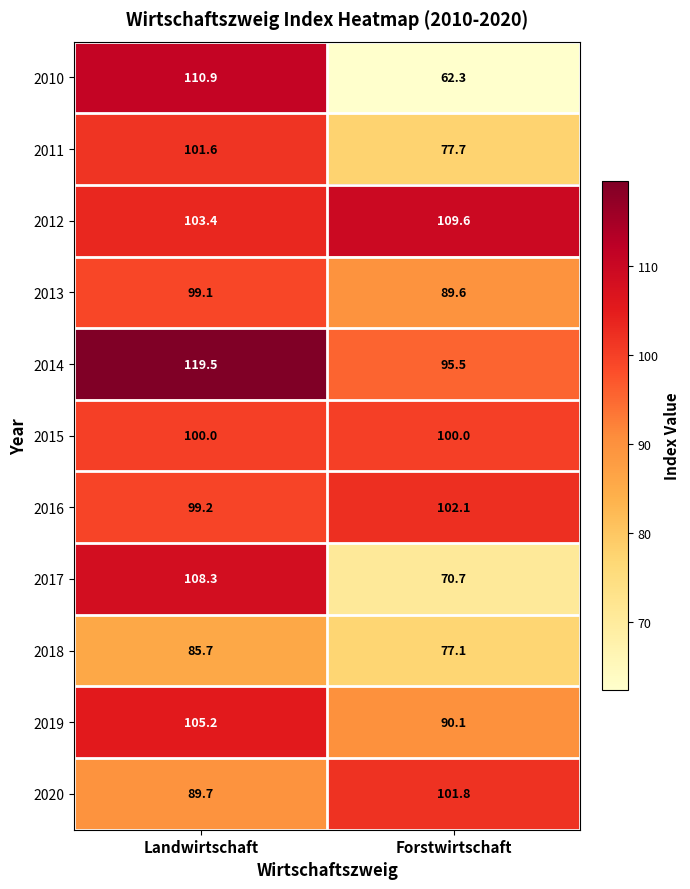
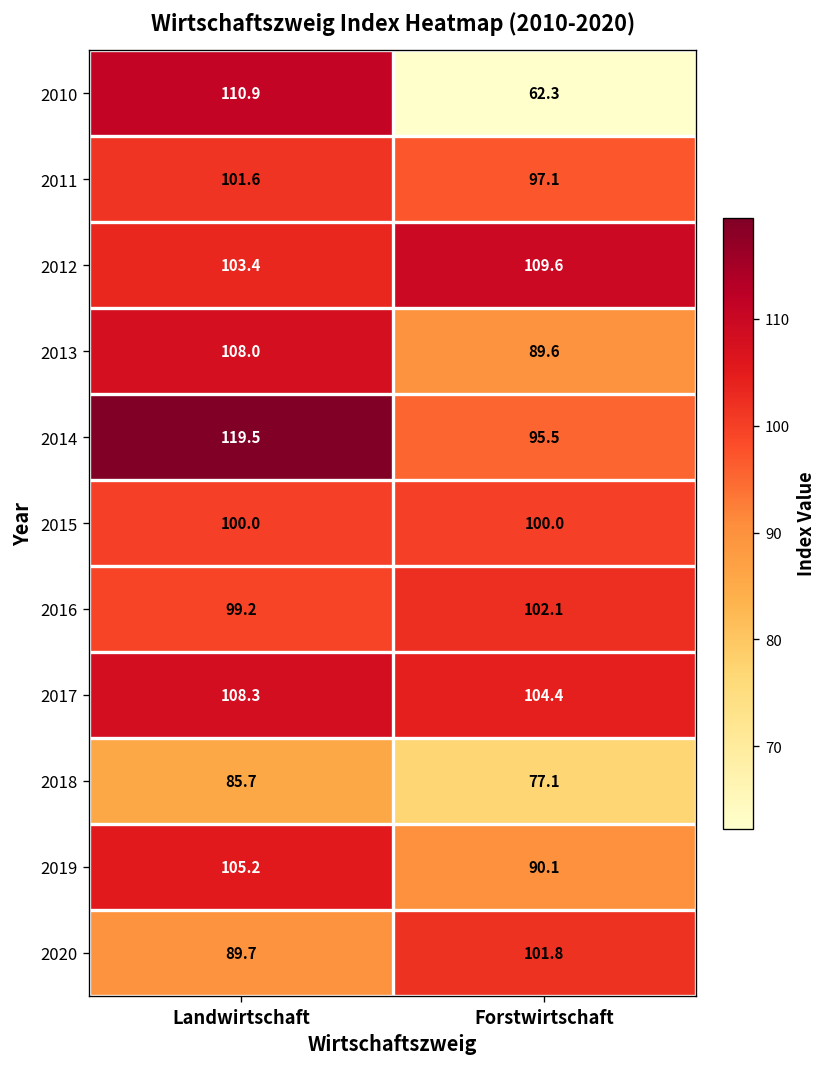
  {
    "2010": {
      "Landwirtschaft": 110.9,
      "Forstwirtschaft": 62.3
    },
    "2011": {
      "Landwirtschaft": 101.6,
-     "Forstwirtschaft": 77.7
+     "Forstwirtschaft": 97.1
    },
    "2012": {
      "Landwirtschaft": 103.4,
      "Forstwirtschaft": 109.6
    },
    "2013": {
-     "Landwirtschaft": 99.1,
+     "Landwirtschaft": 108.0,
      "Forstwirtschaft": 89.6
    },
    "2014": {
      "Landwirtschaft": 119.5,
      "Forstwirtschaft": 95.5
    },
    "2015": {
      "Landwirtschaft": 100.0,
      "Forstwirtschaft": 100.0
    },
    "2016": {
      "Landwirtschaft": 99.2,
      "Forstwirtschaft": 102.1
    },
    "2017": {
      "Landwirtschaft": 108.3,
-     "Forstwirtschaft": 70.7
+     "Forstwirtschaft": 104.4
    },
    "2018": {
      "Landwirtschaft": 85.7,
      "Forstwirtschaft": 77.1
    },
    "2019": {
      "Landwirtschaft": 105.2,
      "Forstwirtschaft": 90.1
    },
    "2020": {
      "Landwirtschaft": 89.7,
      "Forstwirtschaft": 101.8
    }
  }
